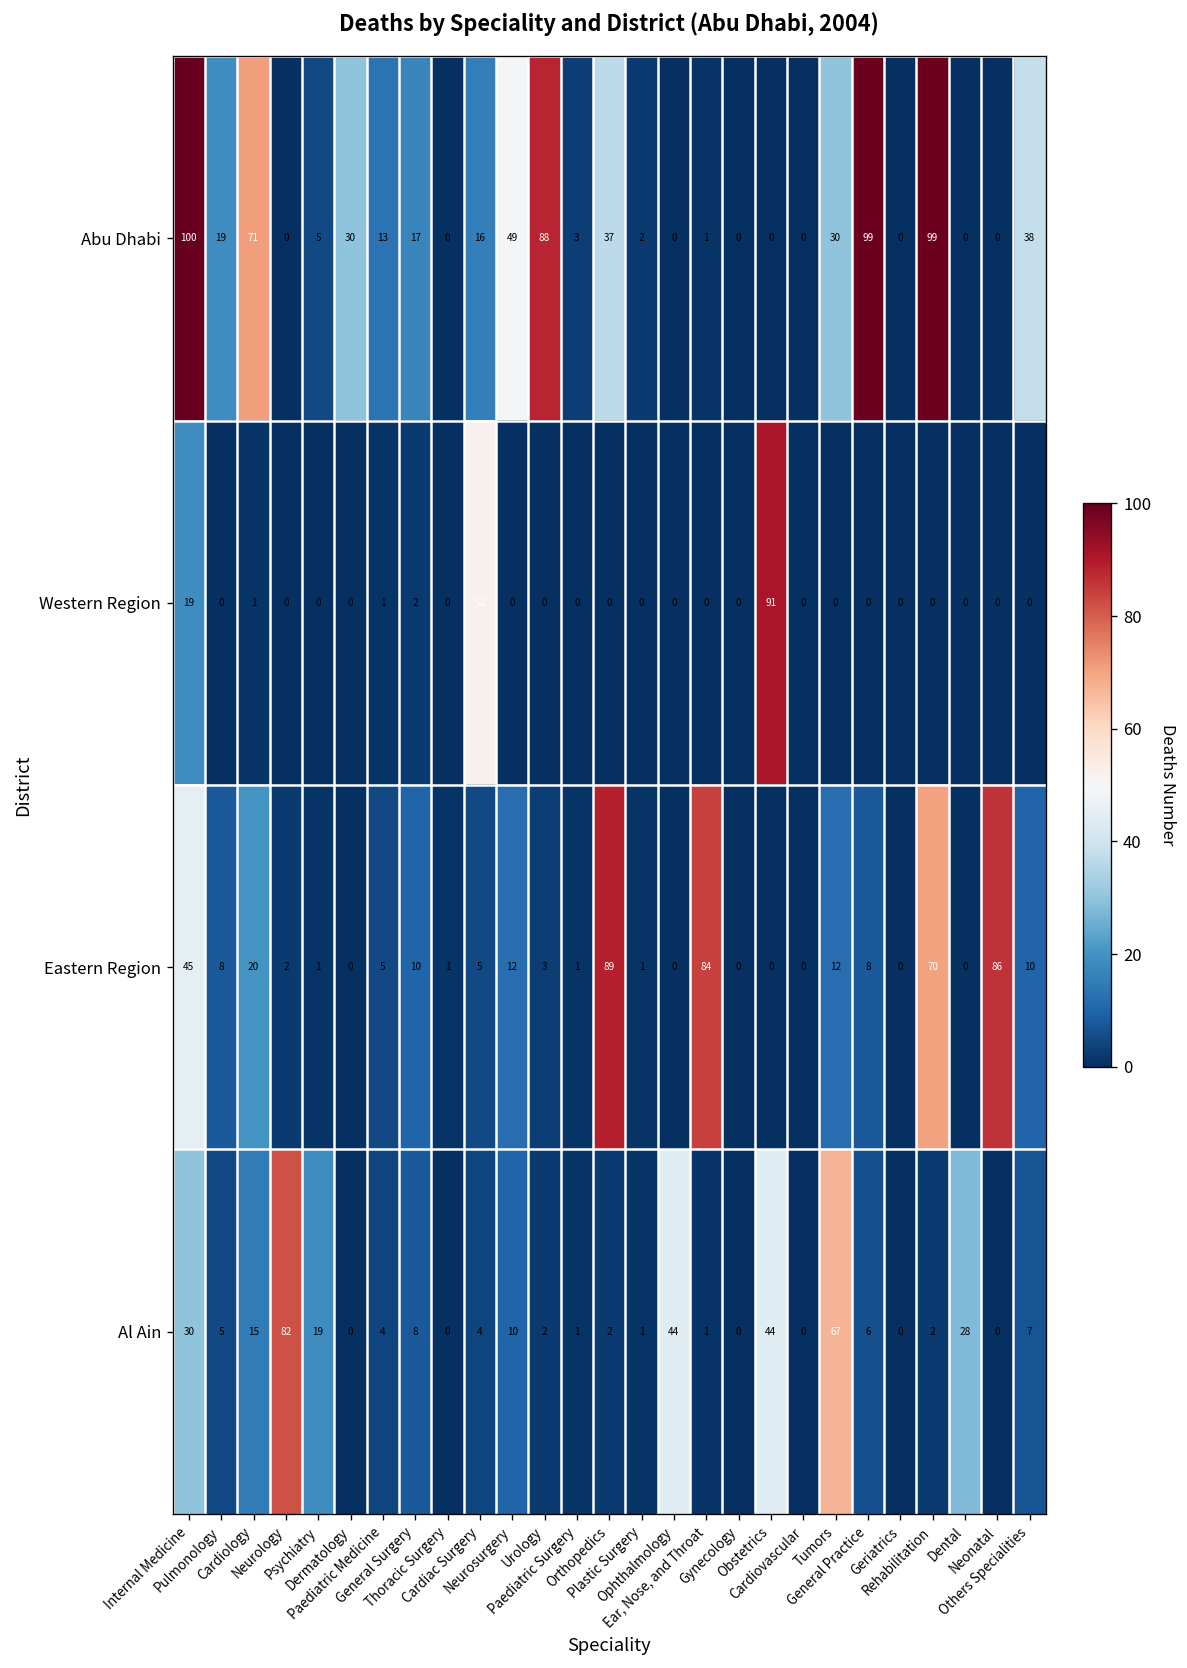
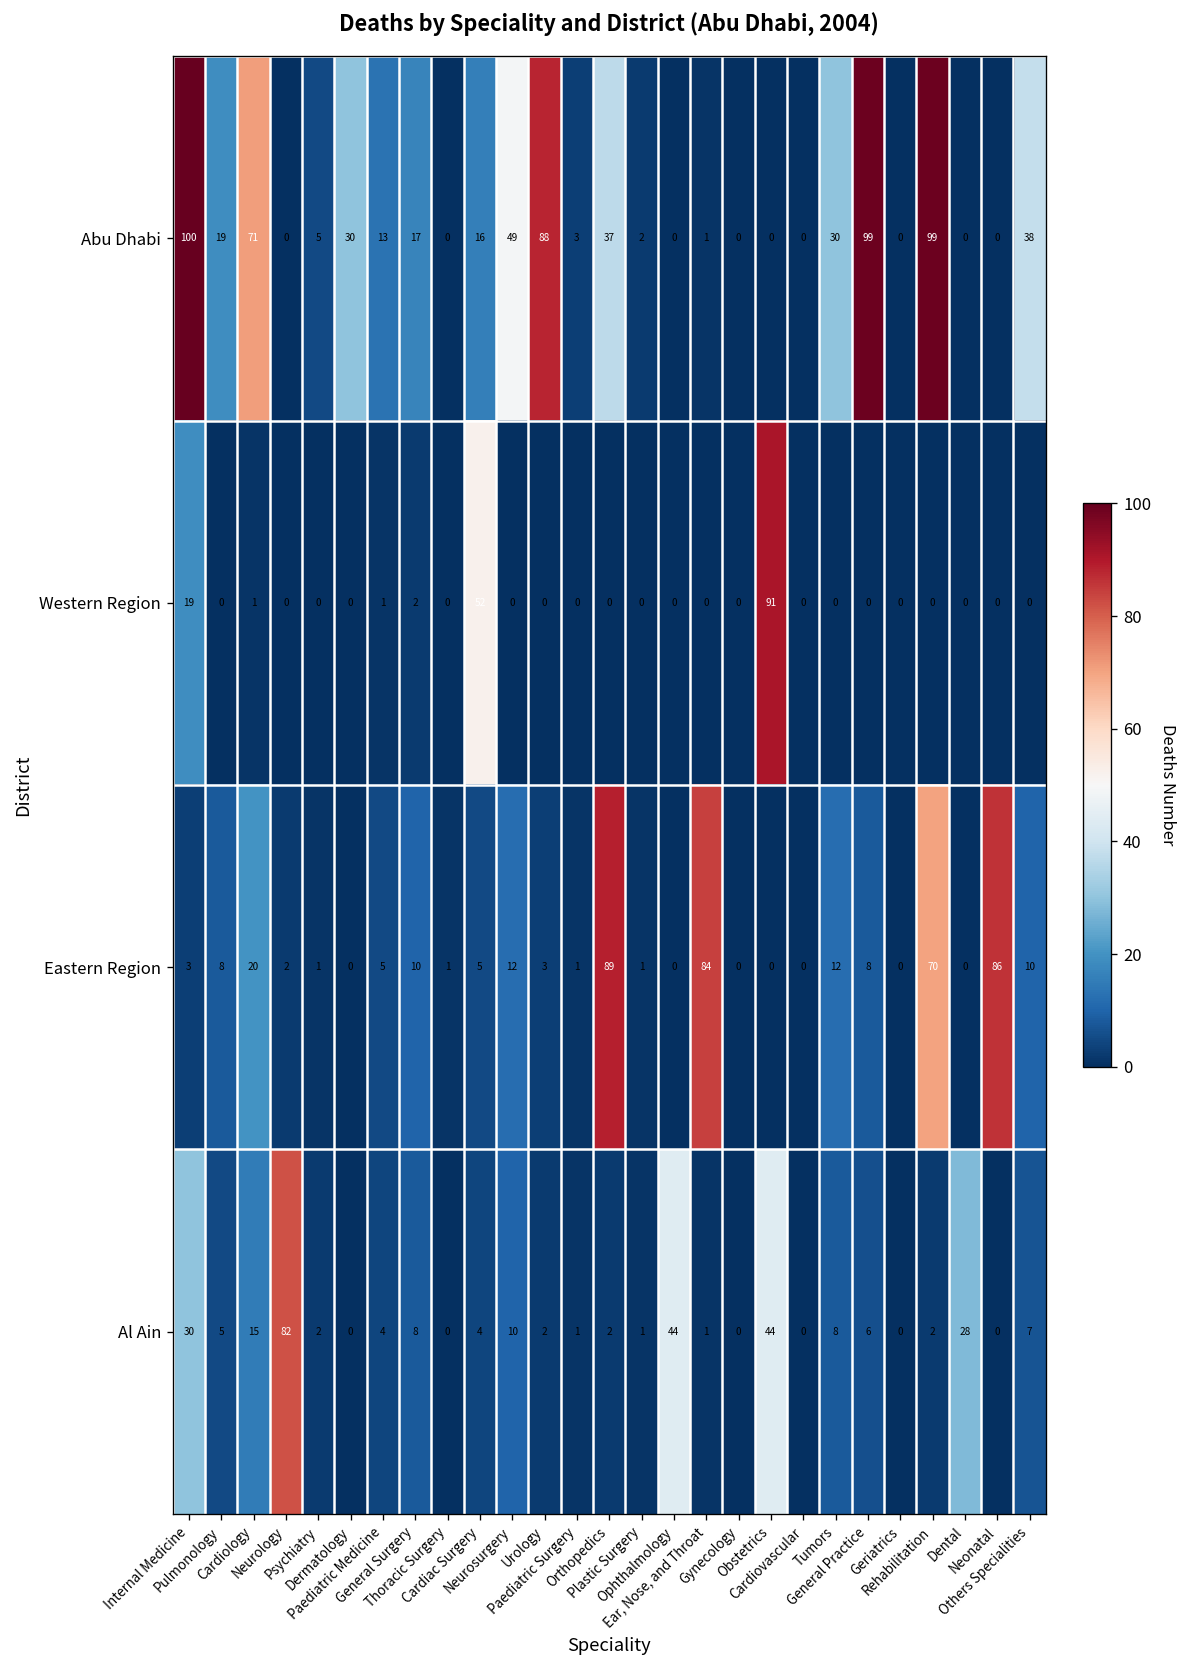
  {
    "Abu Dhabi": {
      "Internal Medicine": 100,
      "Pulmonology": 19,
      "Cardiology": 71,
      "Neurology": 0,
      "Psychiatry": 5,
      "Dermatology": 30,
      "Paediatric Medicine": 13,
      "General Surgery": 17,
      "Thoracic Surgery": 0,
      "Cardiac Surgery": 16,
      "Neurosurgery": 49,
      "Urology": 88,
      "Paediatric Surgery": 3,
      "Orthopedics": 37,
      "Plastic Surgery": 2,
      "Ophthalmology": 0,
      "Ear, Nose, and Throat": 1,
      "Gynecology": 0,
      "Obstetrics": 0,
      "Cardiovascular": 0,
      "Tumors": 30,
      "General Practice": 99,
      "Geriatrics": 0,
      "Rehabilitation": 99,
      "Dental": 0,
      "Neonatal": 0,
      "Others Specialities": 38
    },
    "Western Region": {
      "Internal Medicine": 19,
      "Pulmonology": 0,
      "Cardiology": 1,
      "Neurology": 0,
      "Psychiatry": 0,
      "Dermatology": 0,
      "Paediatric Medicine": 1,
      "General Surgery": 2,
      "Thoracic Surgery": 0,
      "Neurosurgery": 0,
      "Urology": 0,
      "Paediatric Surgery": 0,
      "Orthopedics": 0,
      "Plastic Surgery": 0,
      "Ophthalmology": 0,
      "Ear, Nose, and Throat": 0,
      "Gynecology": 0,
      "Obstetrics": 91,
      "Cardiovascular": 0,
      "Tumors": 0,
      "General Practice": 0,
      "Geriatrics": 0,
      "Rehabilitation": 0,
      "Dental": 0,
      "Neonatal": 0,
      "Others Specialities": 0
    },
    "Eastern Region": {
-     "Internal Medicine": 45,
+     "Internal Medicine": 3,
      "Pulmonology": 8,
      "Cardiology": 20,
      "Neurology": 2,
      "Psychiatry": 1,
      "Dermatology": 0,
      "Paediatric Medicine": 5,
      "General Surgery": 10,
      "Thoracic Surgery": 1,
      "Cardiac Surgery": 5,
      "Neurosurgery": 12,
      "Urology": 3,
      "Paediatric Surgery": 1,
      "Orthopedics": 89,
      "Plastic Surgery": 1,
      "Ophthalmology": 0,
      "Ear, Nose, and Throat": 84,
      "Gynecology": 0,
      "Obstetrics": 0,
      "Cardiovascular": 0,
      "Tumors": 12,
      "General Practice": 8,
      "Geriatrics": 0,
      "Rehabilitation": 70,
      "Dental": 0,
      "Neonatal": 86,
      "Others Specialities": 10
    },
    "Al Ain": {
      "Internal Medicine": 30,
      "Pulmonology": 5,
      "Cardiology": 15,
      "Neurology": 82,
-     "Psychiatry": 19,
+     "Psychiatry": 2,
      "Dermatology": 0,
      "Paediatric Medicine": 4,
      "General Surgery": 8,
      "Thoracic Surgery": 0,
      "Cardiac Surgery": 4,
      "Neurosurgery": 10,
      "Urology": 2,
      "Paediatric Surgery": 1,
      "Orthopedics": 2,
      "Plastic Surgery": 1,
      "Ophthalmology": 44,
      "Ear, Nose, and Throat": 1,
      "Gynecology": 0,
      "Obstetrics": 44,
      "Cardiovascular": 0,
-     "Tumors": 67,
+     "Tumors": 8,
      "General Practice": 6,
      "Geriatrics": 0,
      "Rehabilitation": 2,
      "Dental": 28,
      "Neonatal": 0,
      "Others Specialities": 7
    }
  }
